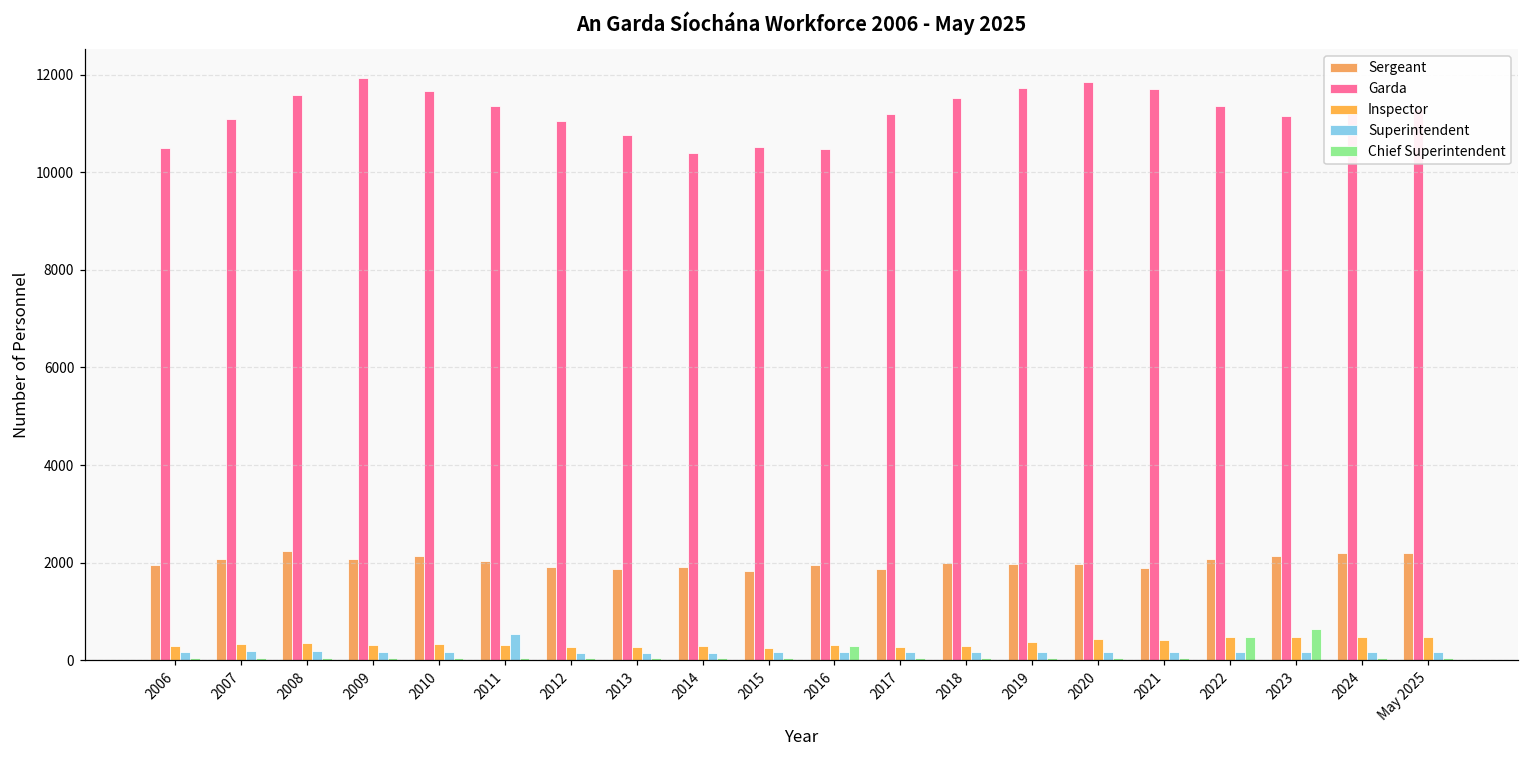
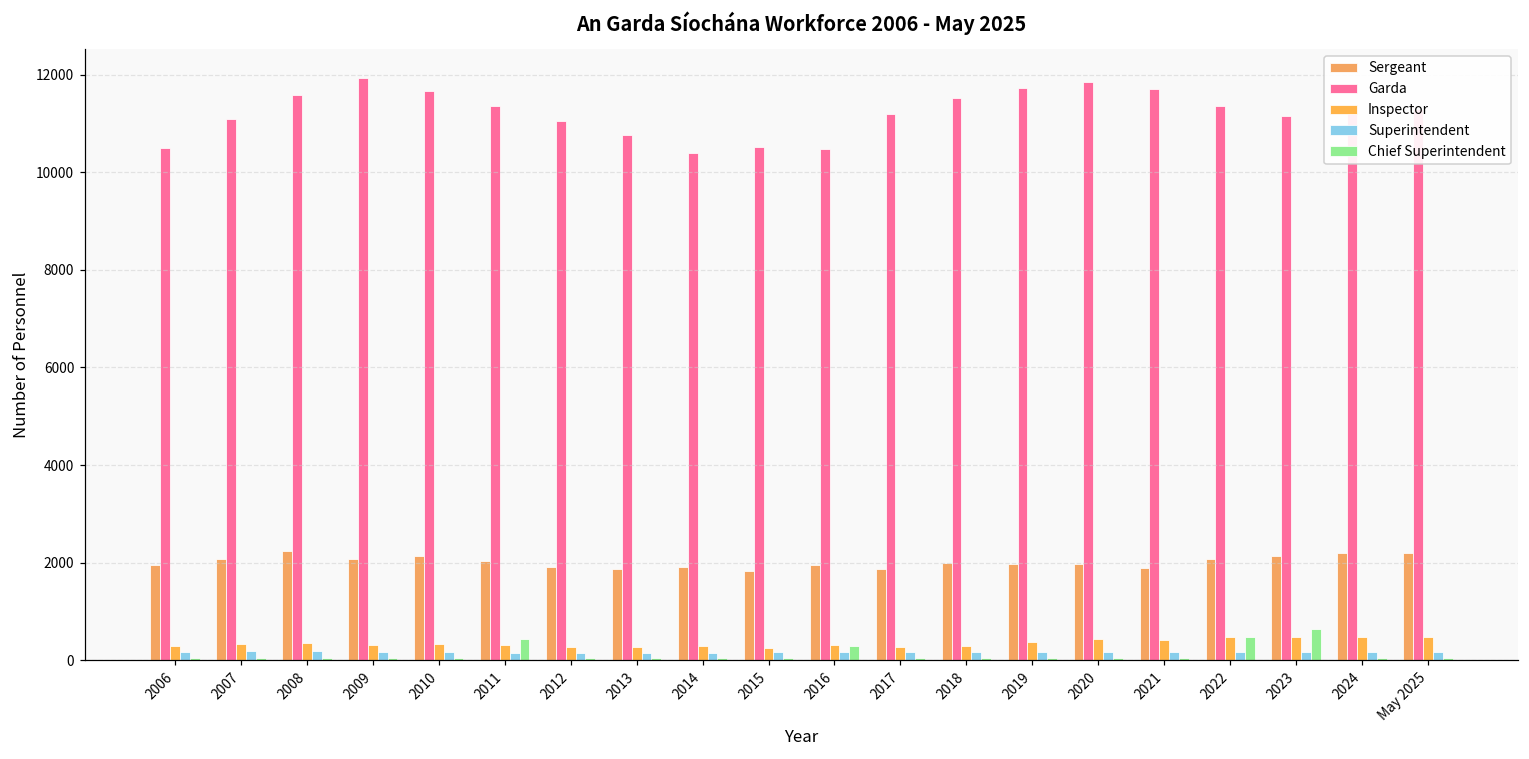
  {
    "Garda": {
      "2006": 10500,
      "2007": 11100,
      "2008": 11600,
      "2009": 11900,
      "2010": 11700,
      "2011": 11400,
      "2012": 11100,
      "2013": 10800,
      "2014": 10400,
      "2015": 10500,
      "2016": 10500,
      "2017": 11200,
      "2018": 11500,
      "2019": 11700,
      "2020": 11800,
      "2021": 11700,
      "2022": 11400,
      "2023": 11200
    },
    "Superintendent": {
      "2006": 200,
      "2007": 200,
      "2008": 200,
      "2009": 200,
      "2010": 200,
-     "2011": 500,
+     "2011": 100,
      "2012": 200,
      "2013": 100,
      "2014": 100,
      "2015": 200,
      "2016": 200,
      "2017": 200,
      "2018": 200,
      "2019": 200,
      "2020": 200,
      "2021": 200,
      "2022": 200,
      "2023": 200,
      "2024": 200,
      "May 2025": 200
    },
    "Chief Superintendent": {
-     "2011": 0,
+     "2011": 400,
      "2016": 300,
      "2022": 500,
      "2023": 600
    }
  }
